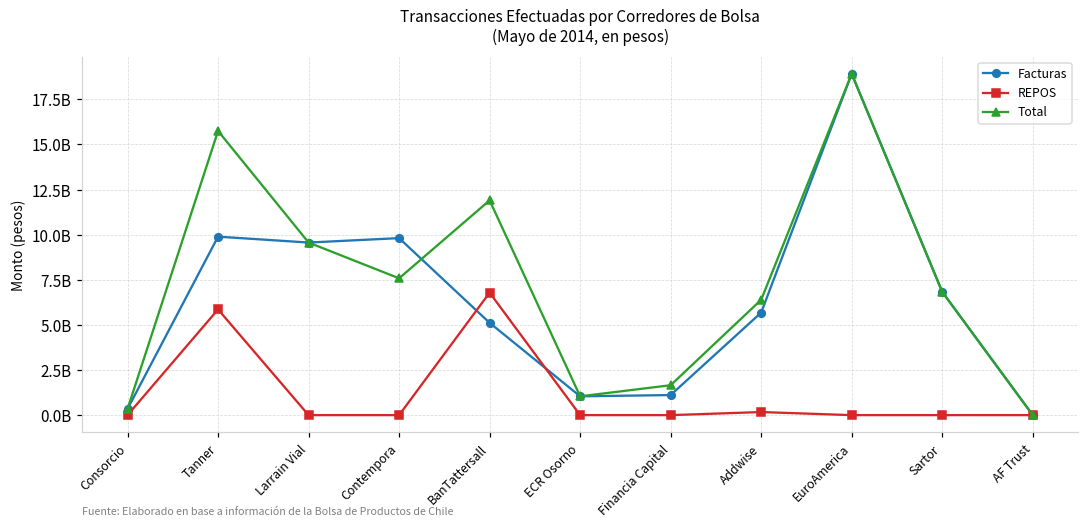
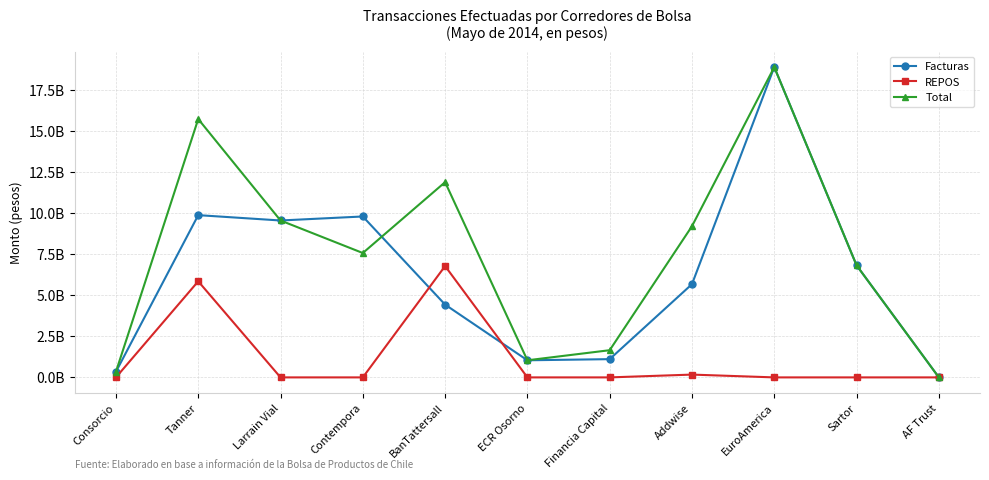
  {
    "Facturas": {
      "Tanner": 9900000000,
      "Contempora": 9800000000,
-     "BanTattersall": 5100000000,
+     "BanTattersall": 4400000000,
      "Financia Capital": 1100000000,
      "Addwise": 5700000000
    },
    "REPOS": {
      "Consorcio": 0,
      "Tanner": 5900000000,
      "Larrain Vial": 0,
      "Contempora": 0,
      "BanTattersall": 6800000000,
      "ECR Osorno": 0,
      "Financia Capital": 0,
      "Addwise": 200000000,
      "EuroAmerica": 0,
      "Sartor": 0
    },
    "Total": {
      "Tanner": 15700000000,
      "Contempora": 7600000000,
      "BanTattersall": 11900000000,
      "Financia Capital": 1700000000,
-     "Addwise": 6400000000
+     "Addwise": 9200000000
    }
  }
